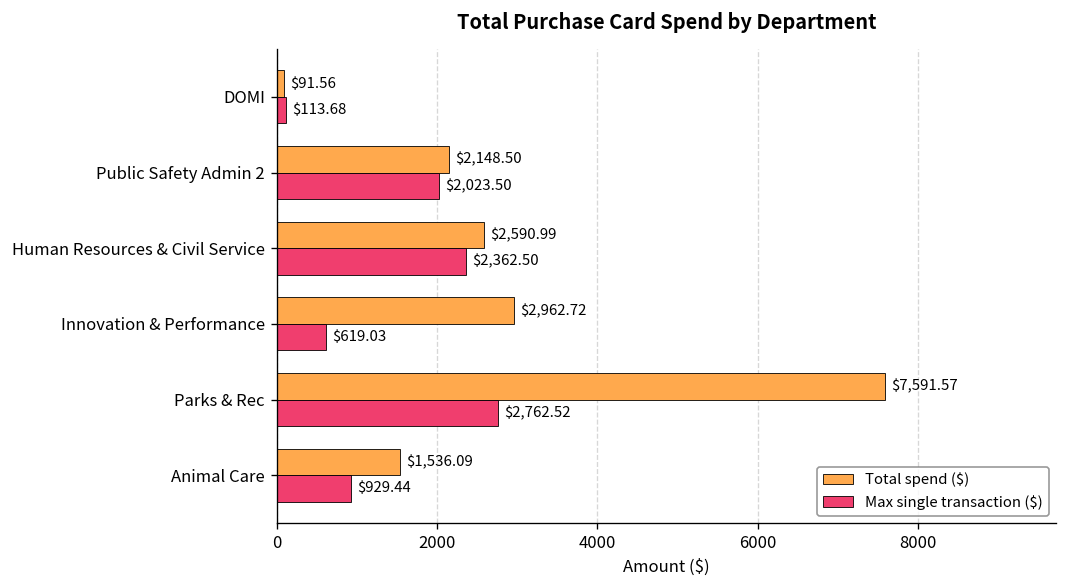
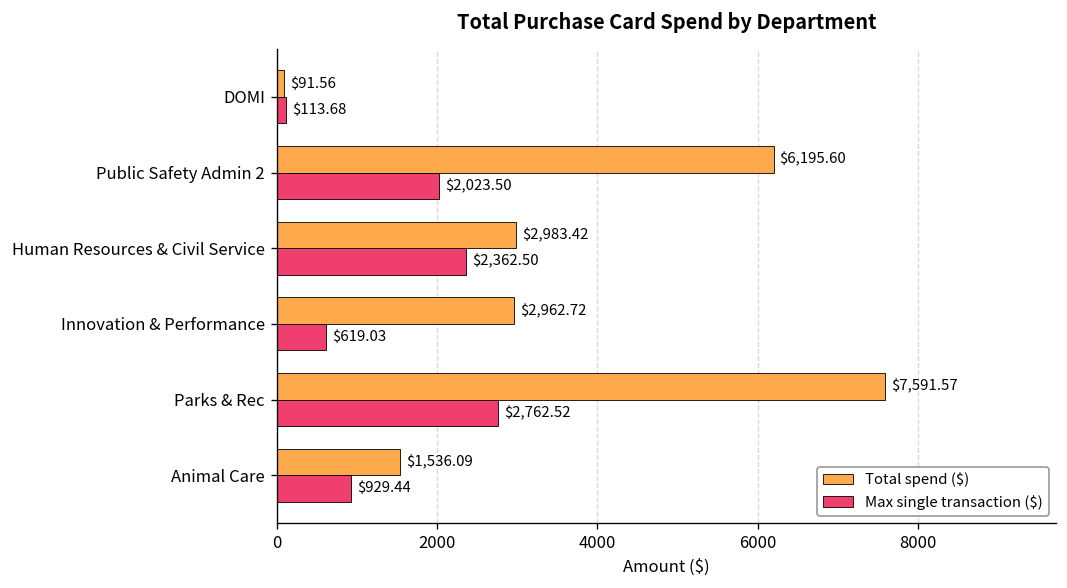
  {
    "Total spend ($)": {
      "DOMI": "$91.56",
-     "Public Safety Admin 2": "$2,148.50",
-     "Human Resources & Civil Service": "$2,590.99",
+     "Public Safety Admin 2": "$6,195.60",
+     "Human Resources & Civil Service": "$2,983.42",
      "Innovation & Performance": "$2,962.72",
      "Parks & Rec": "$7,591.57",
      "Animal Care": "$1,536.09"
    },
    "Max single transaction ($)": {
      "DOMI": "$113.68",
      "Public Safety Admin 2": "$2,023.50",
      "Human Resources & Civil Service": "$2,362.50",
      "Innovation & Performance": "$619.03",
      "Parks & Rec": "$2,762.52",
      "Animal Care": "$929.44"
    }
  }
